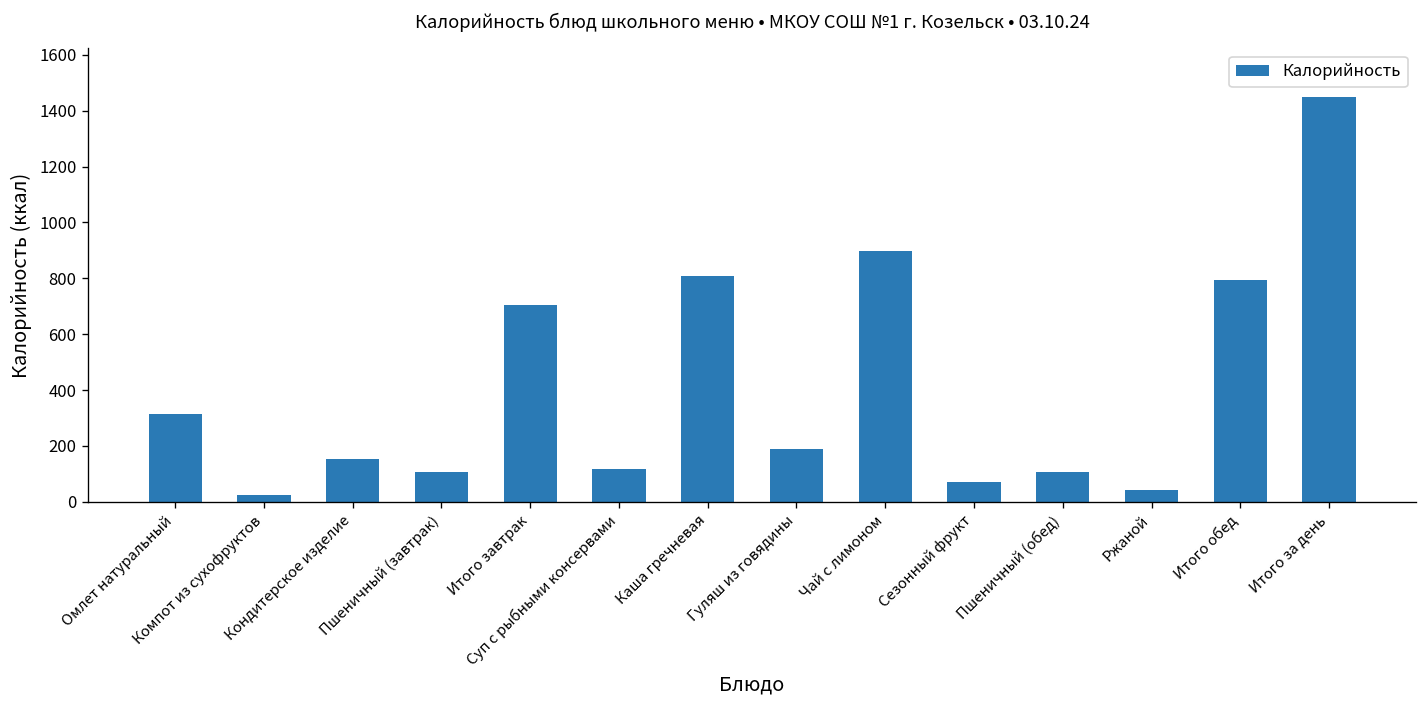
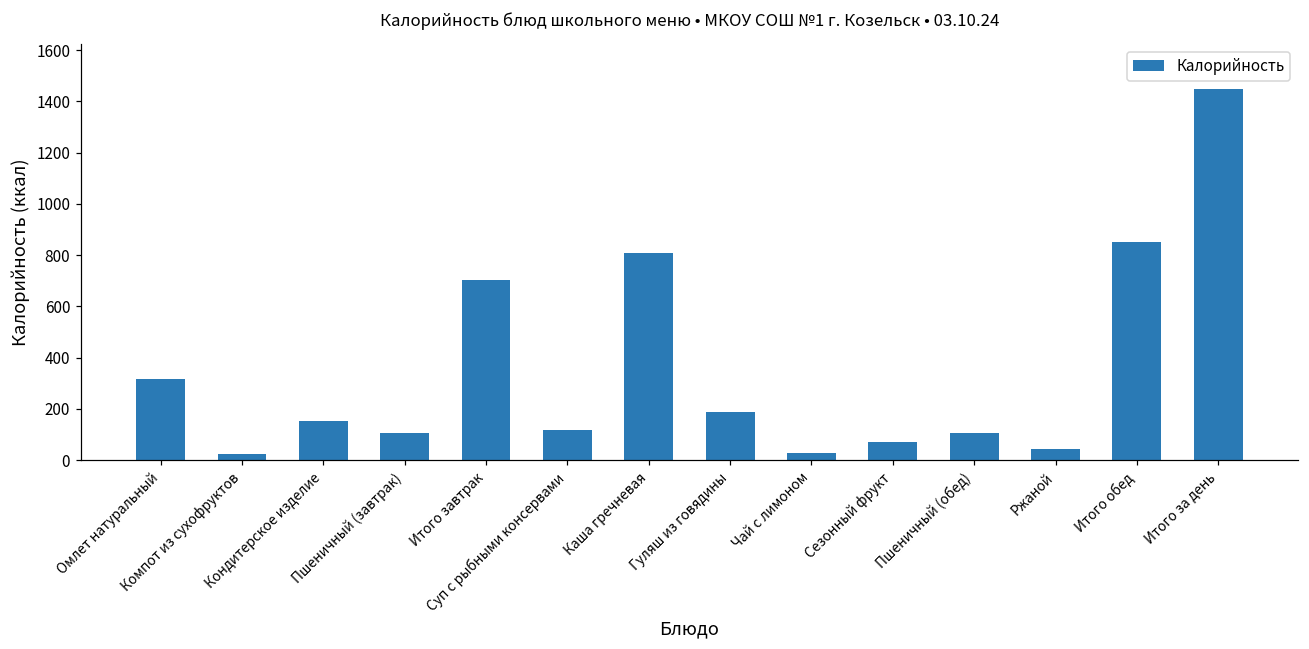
  {
    "Омлет натуральный": 320,
    "Компот из сухофруктов": 20,
    "Кондитерское изделие": 150,
    "Пшеничный (завтрак)": 110,
    "Итого завтрак": 700,
    "Суп с рыбными консервами": 120,
    "Каша гречневая": 810,
    "Гуляш из говядины": 190,
-   "Чай с лимоном": 900,
+   "Чай с лимоном": 30,
    "Сезонный фрукт": 70,
    "Пшеничный (обед)": 110,
    "Ржаной": 40,
-   "Итого обед": 790,
+   "Итого обед": 850,
    "Итого за день": 1450
  }
